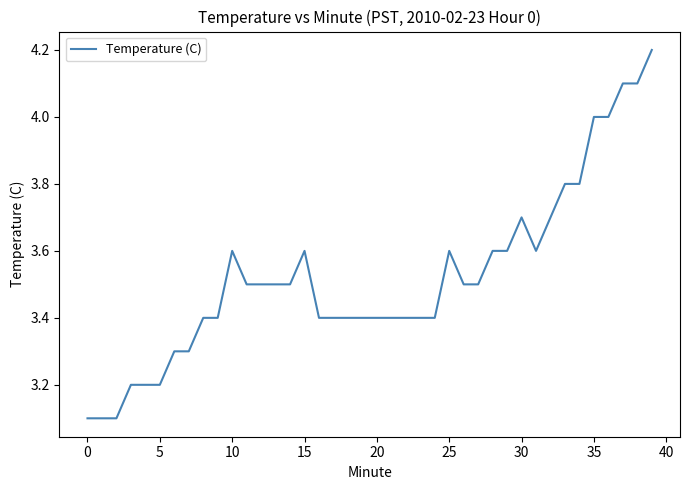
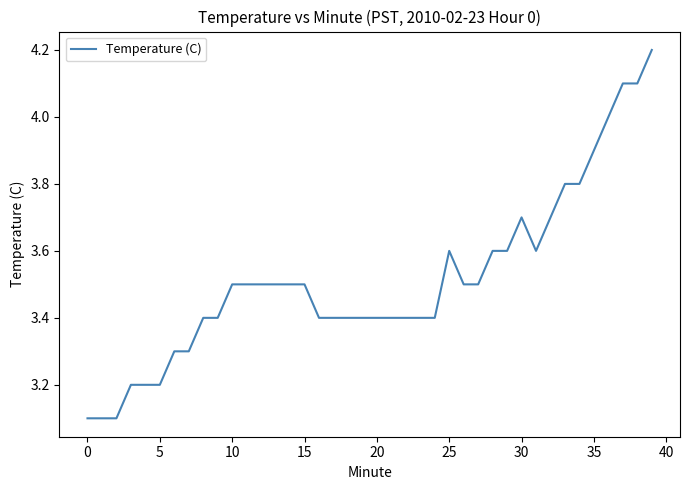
  {
    "0": 3.1,
    "5": 3.2,
-   "10": 3.6,
-   "15": 3.6,
+   "10": 3.5,
+   "15": 3.5,
    "20": 3.4,
    "25": 3.6,
    "30": 3.7,
-   "35": 4.0
+   "35": 3.9
  }
